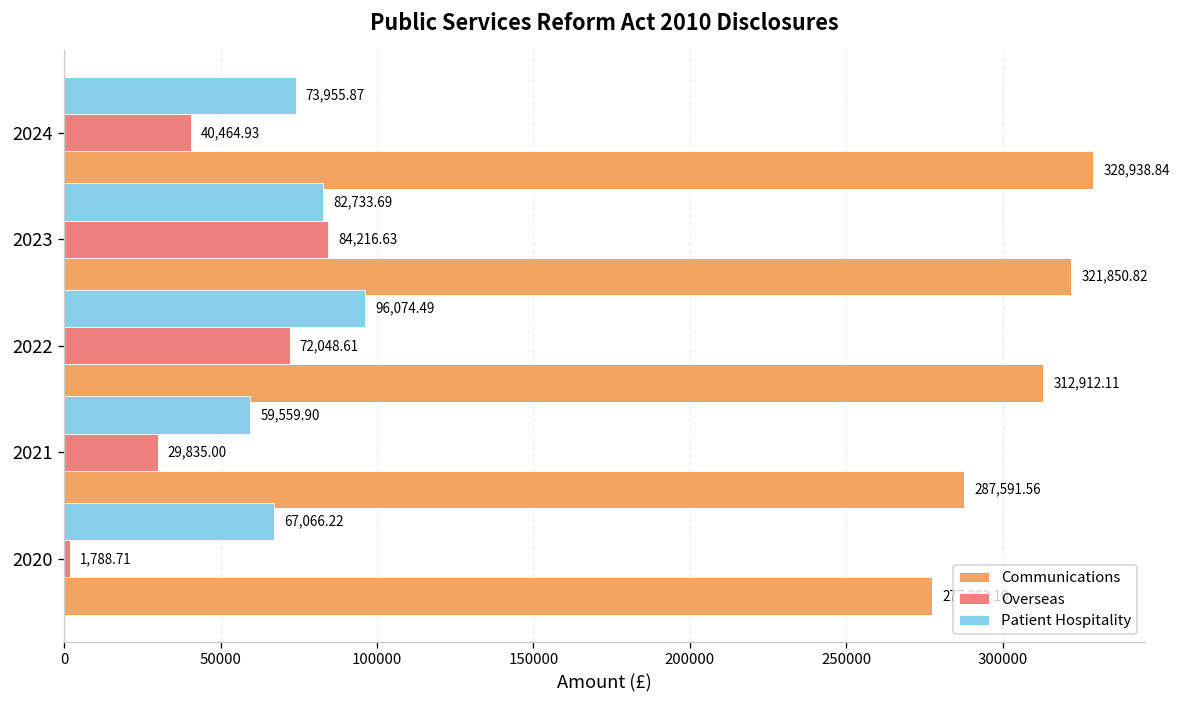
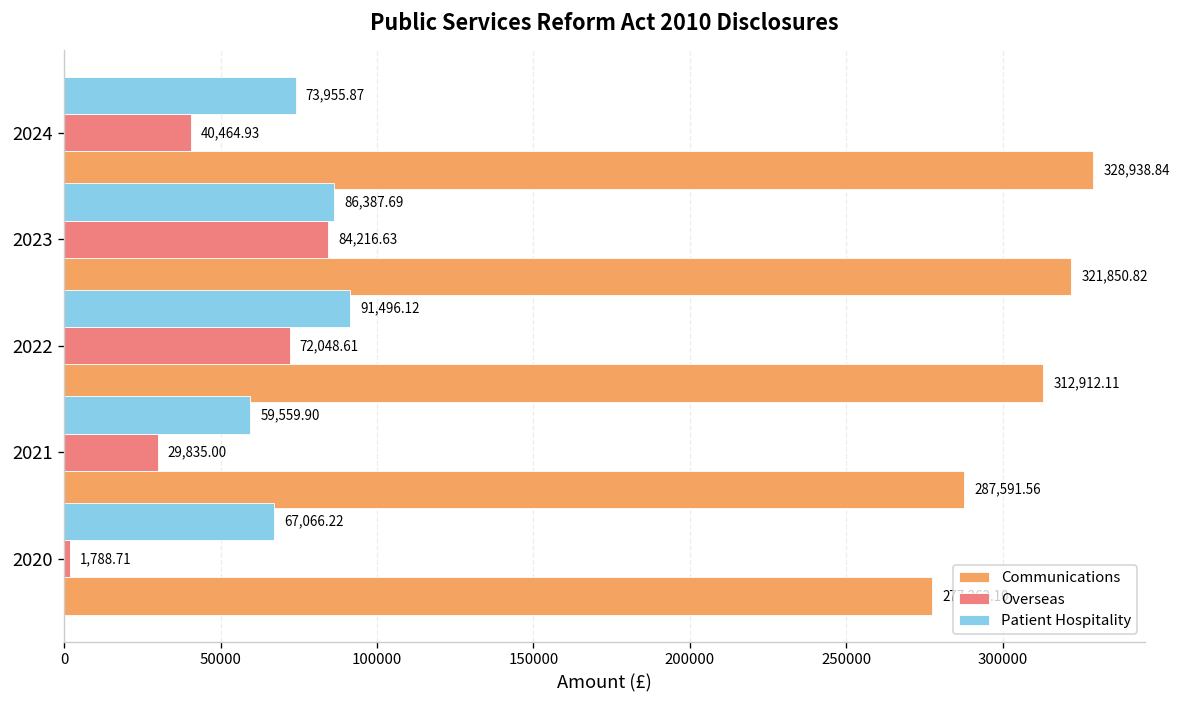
  {
    "Patient Hospitality": {
      "2024": "73,955.87",
-     "2023": "82,733.69",
-     "2022": "96,074.49",
+     "2023": "86,387.69",
+     "2022": "91,496.12",
      "2021": "59,559.90",
      "2020": "67,066.22"
    }
  }
